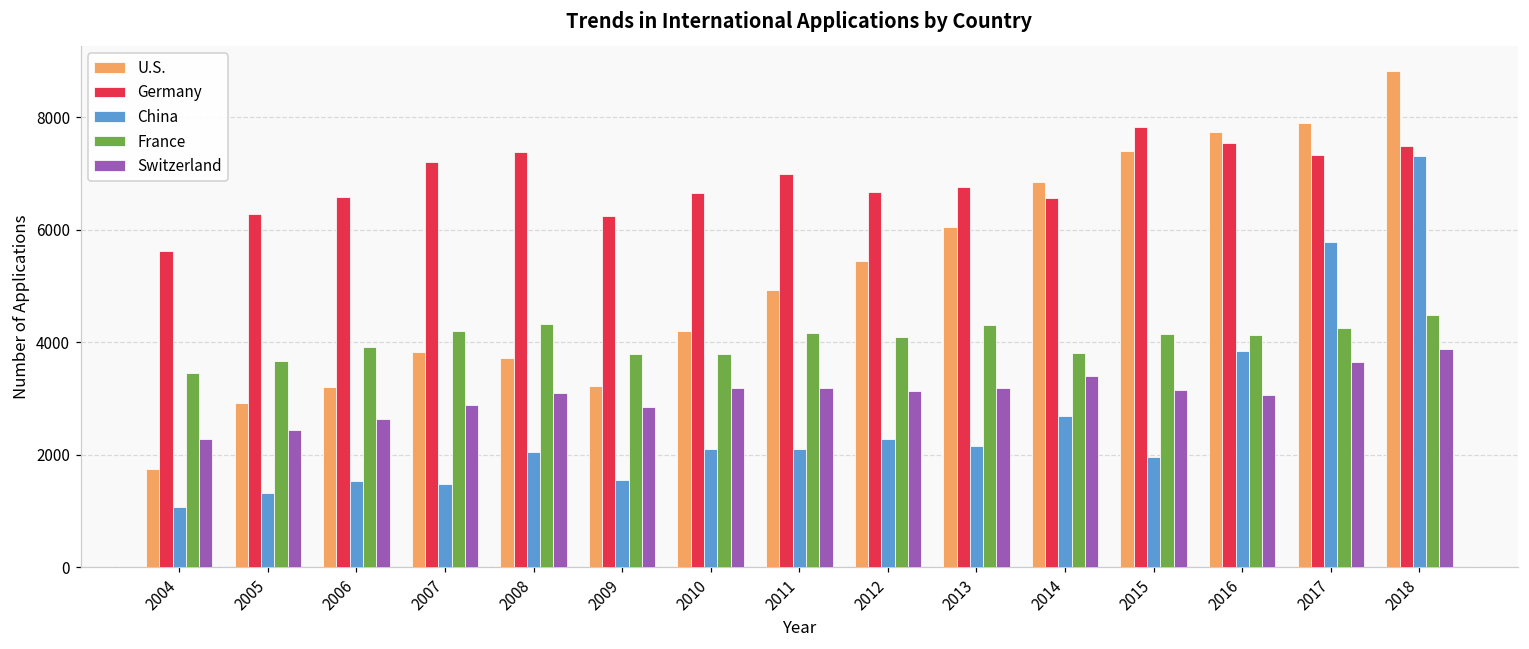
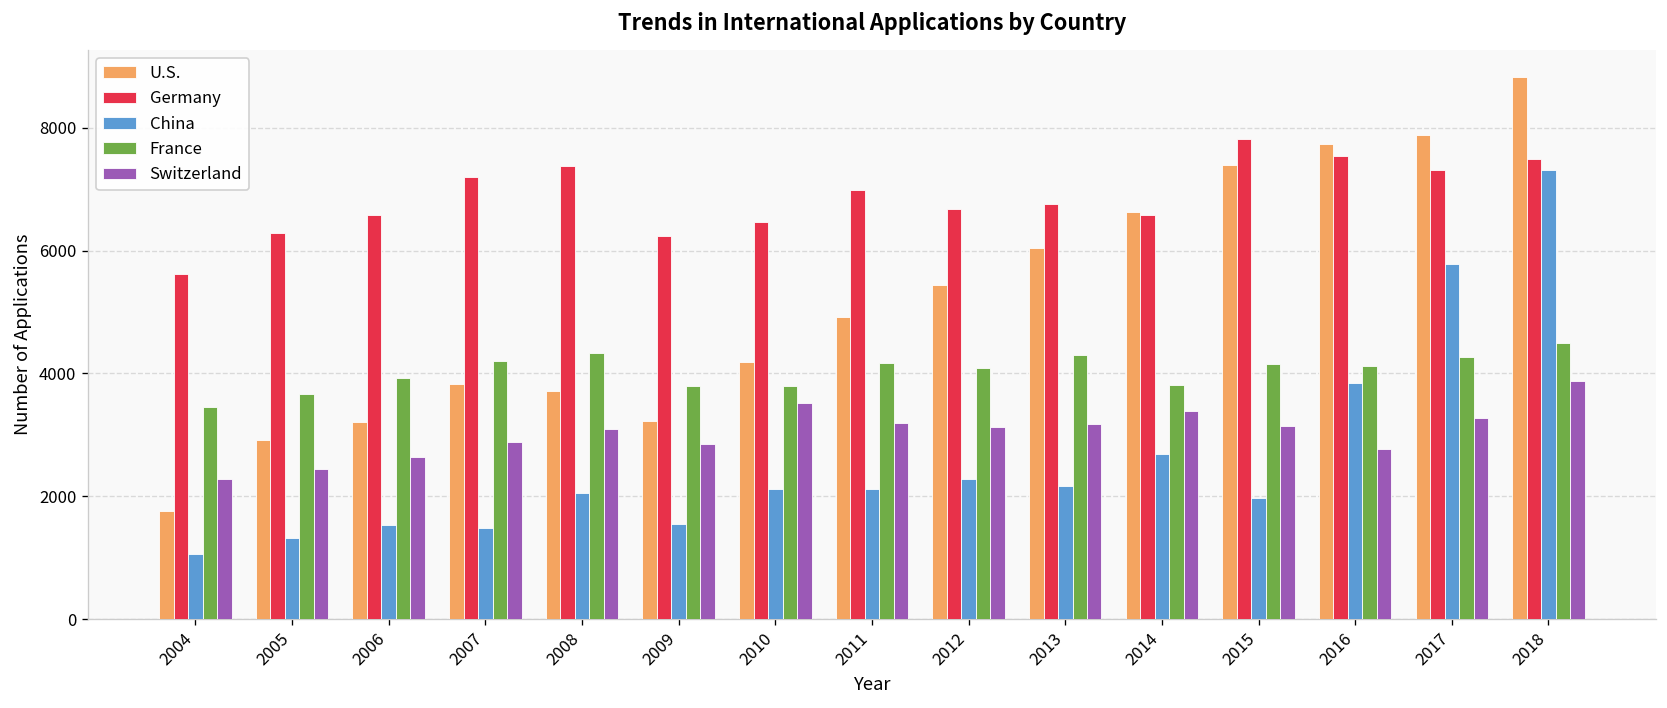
  {
    "U.S.": {
      "2004": 1800,
      "2005": 2900,
      "2006": 3200,
      "2007": 3800,
      "2008": 3700,
      "2009": 3200,
      "2010": 4200,
      "2011": 4900,
      "2012": 5400,
      "2013": 6000,
-     "2014": 6800,
+     "2014": 6600,
      "2015": 7400,
      "2016": 7700,
      "2017": 7900,
      "2018": 8800
    },
    "Germany": {
      "2004": 5600,
      "2005": 6300,
      "2006": 6600,
      "2007": 7200,
      "2008": 7400,
      "2009": 6200,
-     "2010": 6600,
+     "2010": 6500,
      "2011": 7000,
      "2012": 6700,
      "2013": 6800,
      "2014": 6600,
      "2015": 7800,
      "2016": 7500,
      "2017": 7300,
      "2018": 7500
    },
    "China": {
      "2004": 1100,
      "2005": 1300,
      "2006": 1500,
      "2007": 1500,
      "2008": 2100,
      "2009": 1600,
      "2010": 2100,
      "2011": 2100,
      "2012": 2300,
      "2013": 2200,
      "2014": 2700,
      "2015": 2000,
      "2016": 3800,
      "2017": 5800,
      "2018": 7300
    },
    "France": {
      "2004": 3500,
      "2005": 3700,
      "2006": 3900,
      "2007": 4200,
      "2008": 4300,
      "2009": 3800,
      "2010": 3800,
      "2011": 4200,
      "2012": 4100,
      "2013": 4300,
      "2014": 3800,
      "2015": 4200,
      "2016": 4100,
      "2017": 4300,
      "2018": 4500
    },
    "Switzerland": {
      "2004": 2300,
      "2005": 2400,
      "2006": 2600,
      "2007": 2900,
      "2008": 3100,
      "2009": 2900,
-     "2010": 3200,
+     "2010": 3500,
      "2011": 3200,
      "2012": 3100,
      "2013": 3200,
      "2014": 3400,
      "2015": 3100,
-     "2016": 3100,
-     "2017": 3600,
+     "2016": 2800,
+     "2017": 3300,
      "2018": 3900
    }
  }
